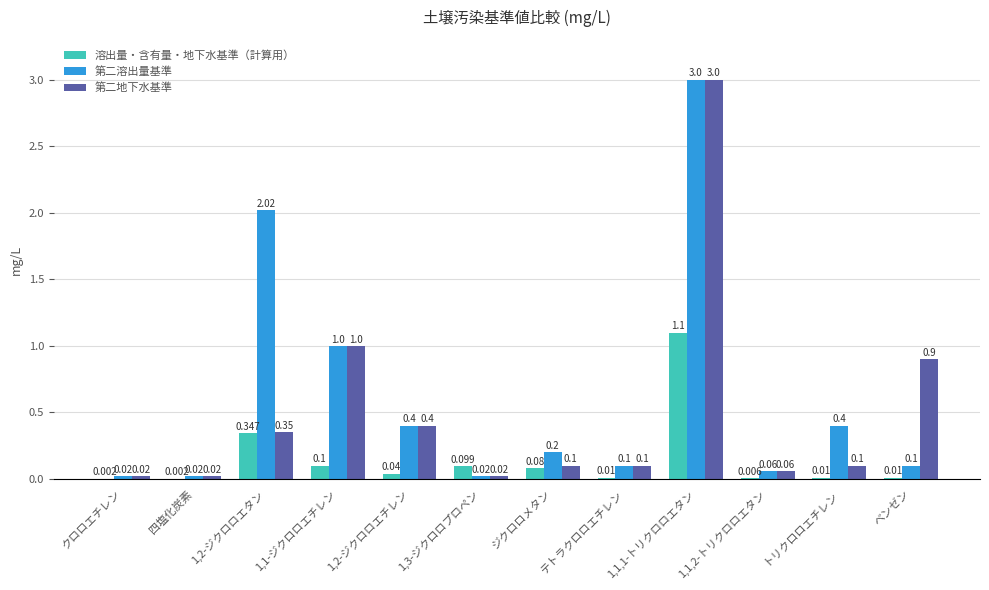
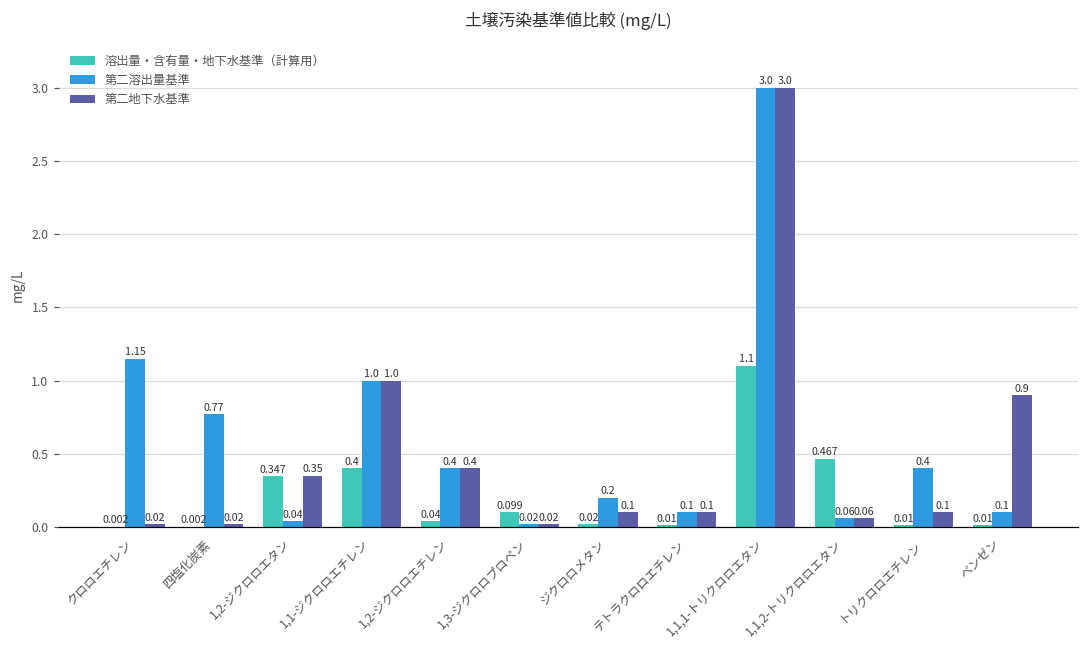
  {
    "溶出量・含有量・地下水基準（計算用）": {
      "クロロエチレン": 0.002,
      "四塩化炭素": 0.002,
      "1,2-ジクロロエタン": 0.347,
-     "1,1-ジクロロエチレン": 0.1,
+     "1,1-ジクロロエチレン": 0.4,
      "1,2-ジクロロエチレン": 0.04,
      "1,3-ジクロロプロペン": 0.099,
-     "ジクロロメタン": 0.08,
+     "ジクロロメタン": 0.02,
      "テトラクロロエチレン": 0.01,
      "1,1,1-トリクロロエタン": 1.1,
-     "1,1,2-トリクロロエタン": 0.006,
+     "1,1,2-トリクロロエタン": 0.467,
      "トリクロロエチレン": 0.01,
      "ベンゼン": 0.01
    },
    "第二溶出量基準": {
-     "クロロエチレン": 0.02,
-     "四塩化炭素": 0.02,
-     "1,2-ジクロロエタン": 2.02,
+     "クロロエチレン": 1.15,
+     "四塩化炭素": 0.77,
+     "1,2-ジクロロエタン": 0.04,
      "1,1-ジクロロエチレン": 1.0,
      "1,2-ジクロロエチレン": 0.4,
      "1,3-ジクロロプロペン": 0.02,
      "ジクロロメタン": 0.2,
      "テトラクロロエチレン": 0.1,
      "1,1,1-トリクロロエタン": 3.0,
      "1,1,2-トリクロロエタン": 0.06,
      "トリクロロエチレン": 0.4,
      "ベンゼン": 0.1
    },
    "第二地下水基準": {
      "クロロエチレン": 0.02,
      "四塩化炭素": 0.02,
      "1,2-ジクロロエタン": 0.35,
      "1,1-ジクロロエチレン": 1.0,
      "1,2-ジクロロエチレン": 0.4,
      "1,3-ジクロロプロペン": 0.02,
      "ジクロロメタン": 0.1,
      "テトラクロロエチレン": 0.1,
      "1,1,1-トリクロロエタン": 3.0,
      "1,1,2-トリクロロエタン": 0.06,
      "トリクロロエチレン": 0.1,
      "ベンゼン": 0.9
    }
  }
